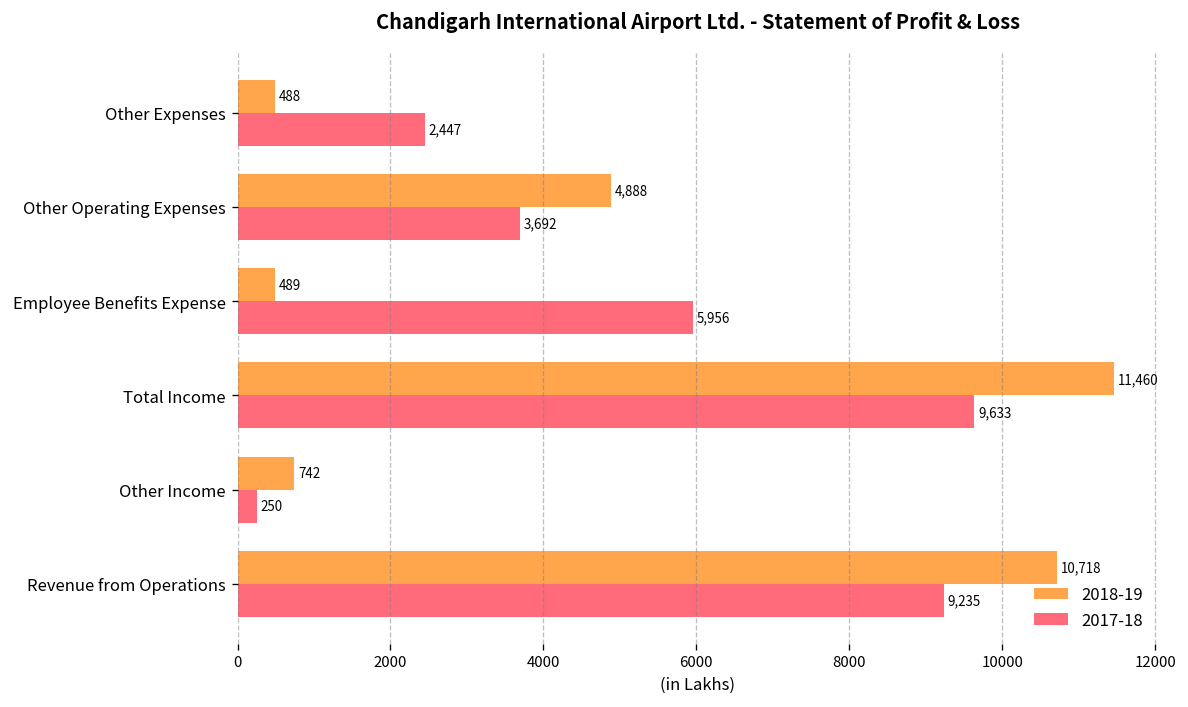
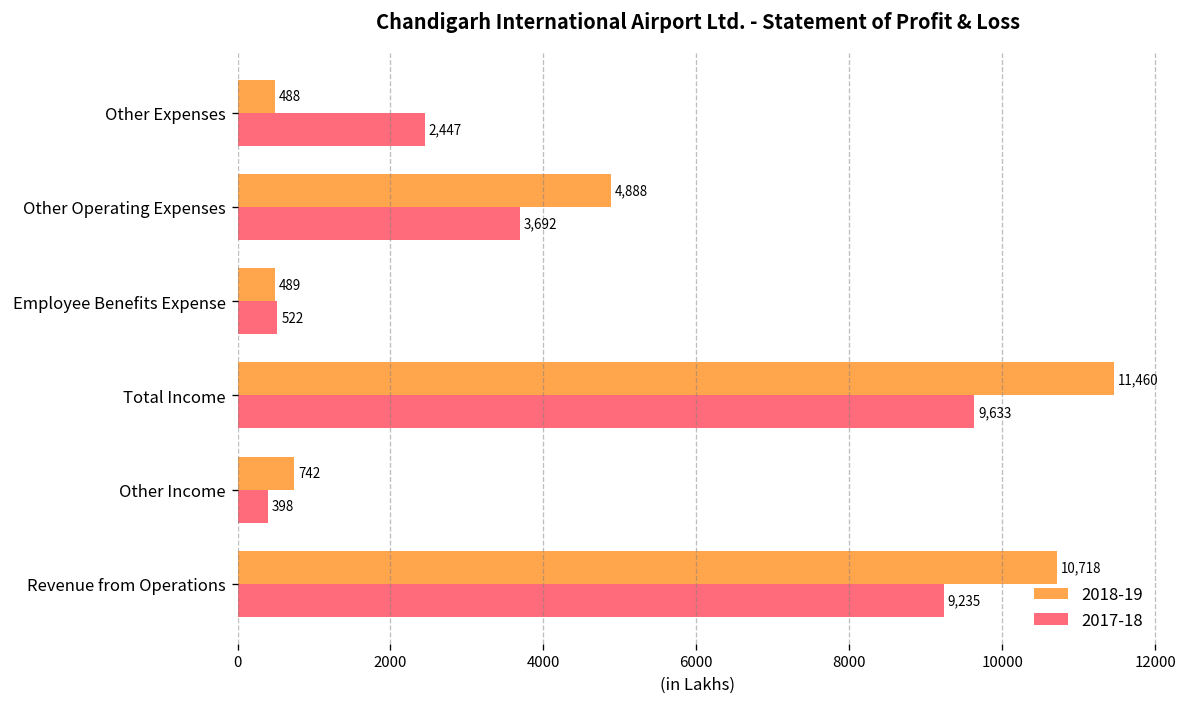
  {
    "2018-19": {
      "Other Expenses": "488",
      "Other Operating Expenses": "4,888",
      "Employee Benefits Expense": "489",
      "Total Income": "11,460",
      "Other Income": "742",
      "Revenue from Operations": "10,718"
    },
    "2017-18": {
      "Other Expenses": "2,447",
      "Other Operating Expenses": "3,692",
-     "Employee Benefits Expense": "5,956",
+     "Employee Benefits Expense": "522",
      "Total Income": "9,633",
-     "Other Income": "250",
+     "Other Income": "398",
      "Revenue from Operations": "9,235"
    }
  }
